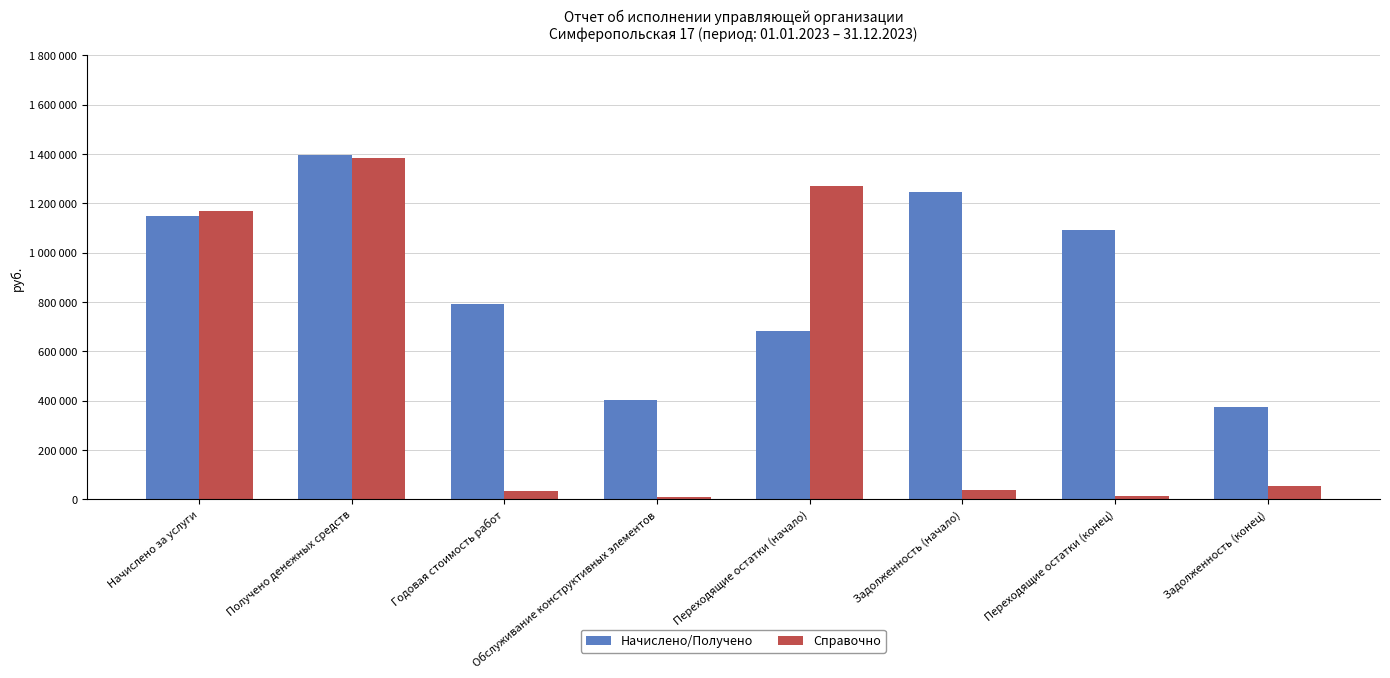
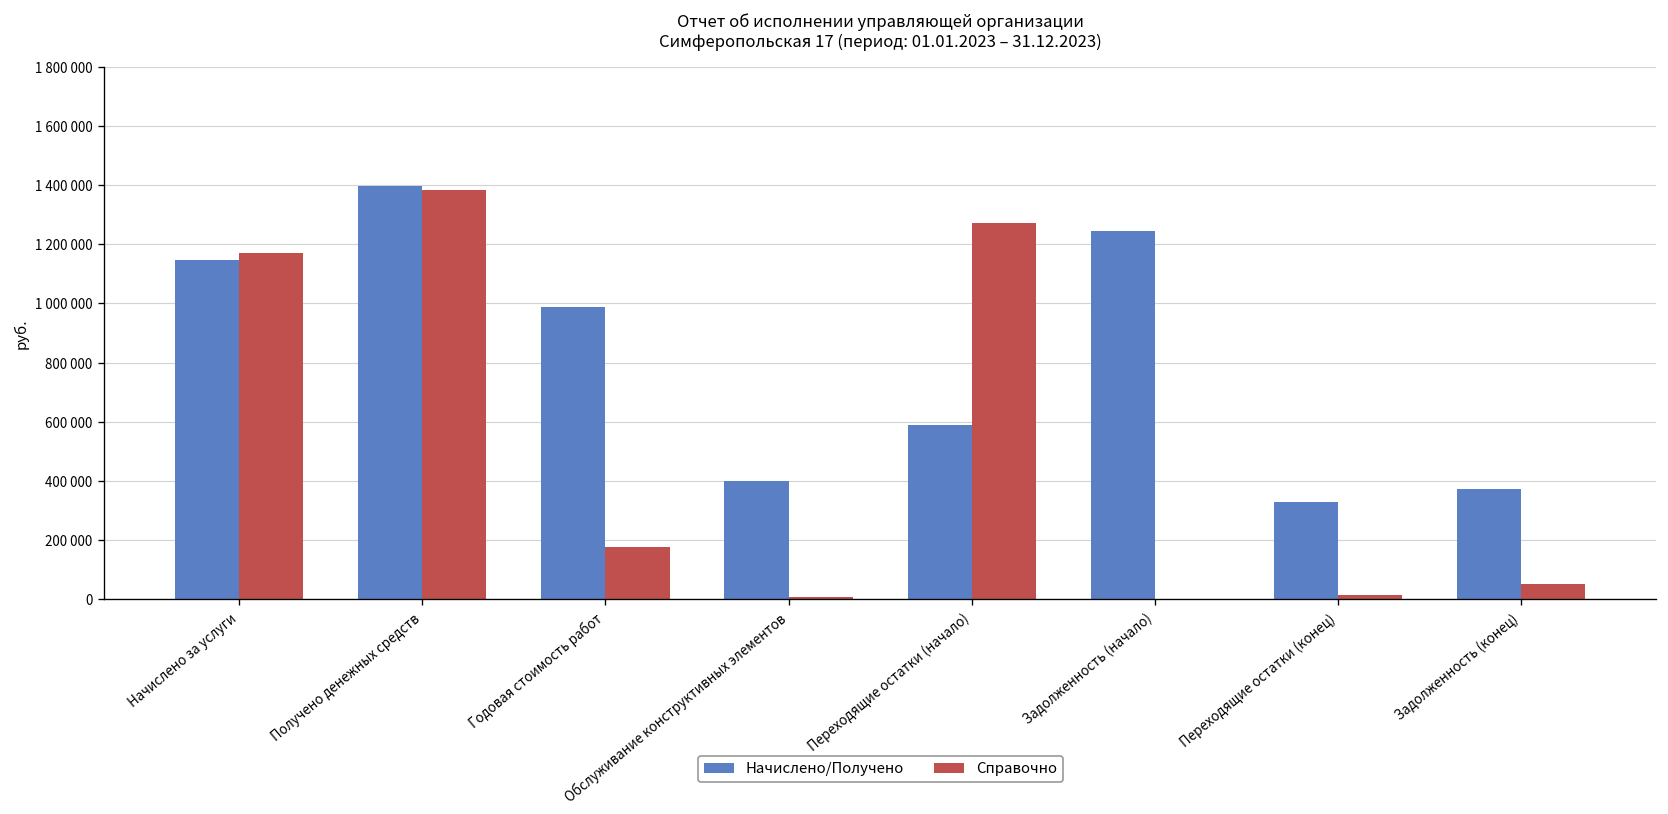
  {
    "Начислено/Получено": {
      "Начислено за услуги": 1150000,
      "Получено денежных средств": 1400000,
-     "Годовая стоимость работ": 790000,
+     "Годовая стоимость работ": 990000,
      "Обслуживание конструктивных элементов": 400000,
-     "Переходящие остатки (начало)": 680000,
+     "Переходящие остатки (начало)": 590000,
      "Задолженность (начало)": 1240000,
-     "Переходящие остатки (конец)": 1090000,
+     "Переходящие остатки (конец)": 330000,
      "Задолженность (конец)": 370000
    },
    "Справочно": {
      "Начислено за услуги": 1170000,
      "Получено денежных средств": 1380000,
-     "Годовая стоимость работ": 30000,
+     "Годовая стоимость работ": 180000,
      "Переходящие остатки (начало)": 1270000,
-     "Задолженность (начало)": 40000,
+     "Задолженность (начало)": 0,
      "Переходящие остатки (конец)": 10000,
      "Задолженность (конец)": 50000
    }
  }
